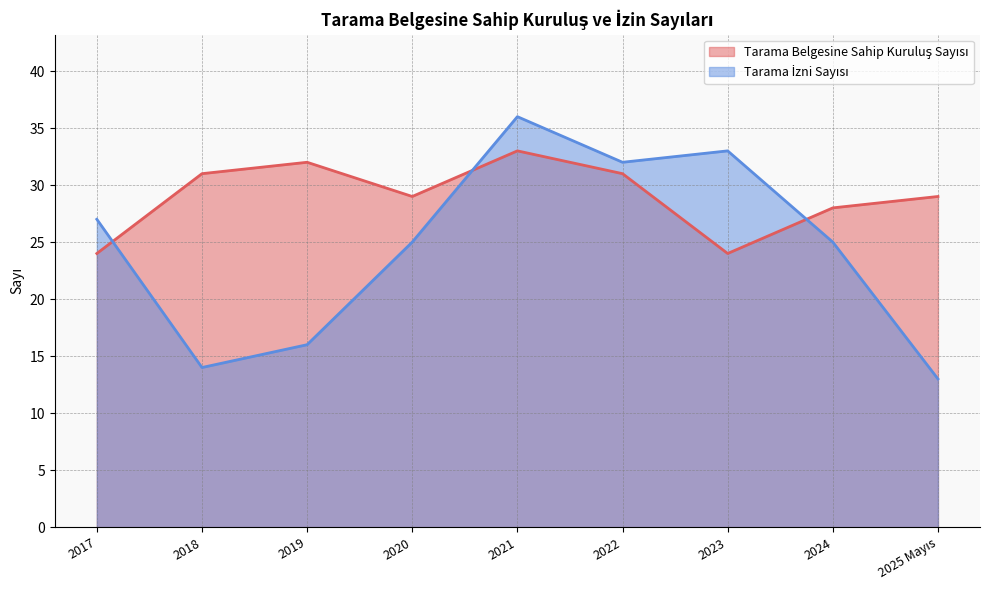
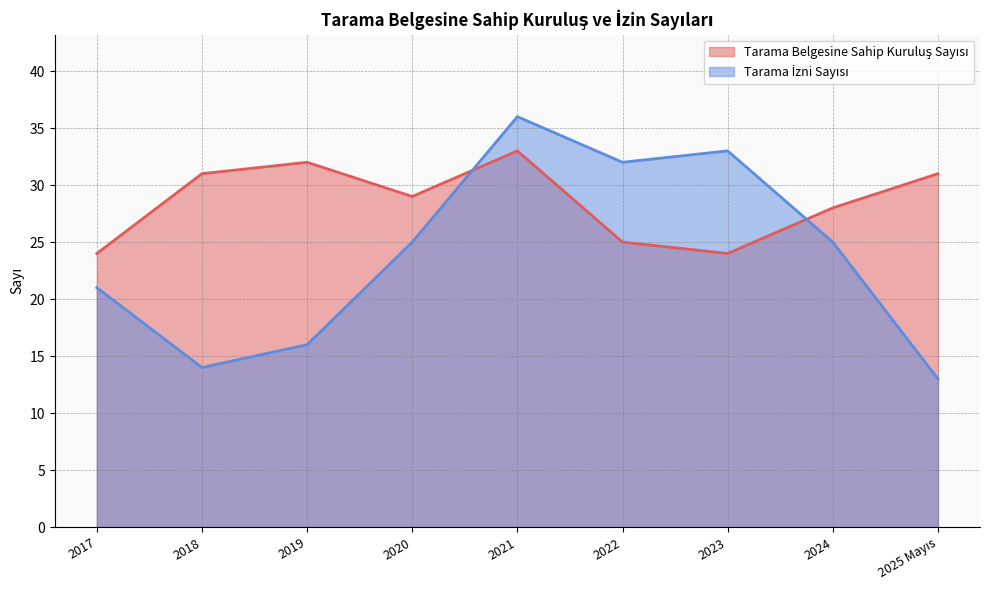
  {
    "Tarama Belgesine Sahip Kuruluş Sayısı": {
      "2017": 24,
      "2018": 31,
      "2019": 32,
      "2020": 29,
      "2021": 33,
-     "2022": 31,
+     "2022": 25,
      "2023": 24,
      "2024": 28,
-     "2025 Mayıs": 29
+     "2025 Mayıs": 31
    },
    "Tarama İzni Sayısı": {
-     "2017": 27,
+     "2017": 21,
      "2018": 14,
      "2019": 16,
      "2020": 25,
      "2021": 36,
      "2022": 32,
      "2023": 33,
      "2024": 25,
      "2025 Mayıs": 13
    }
  }
